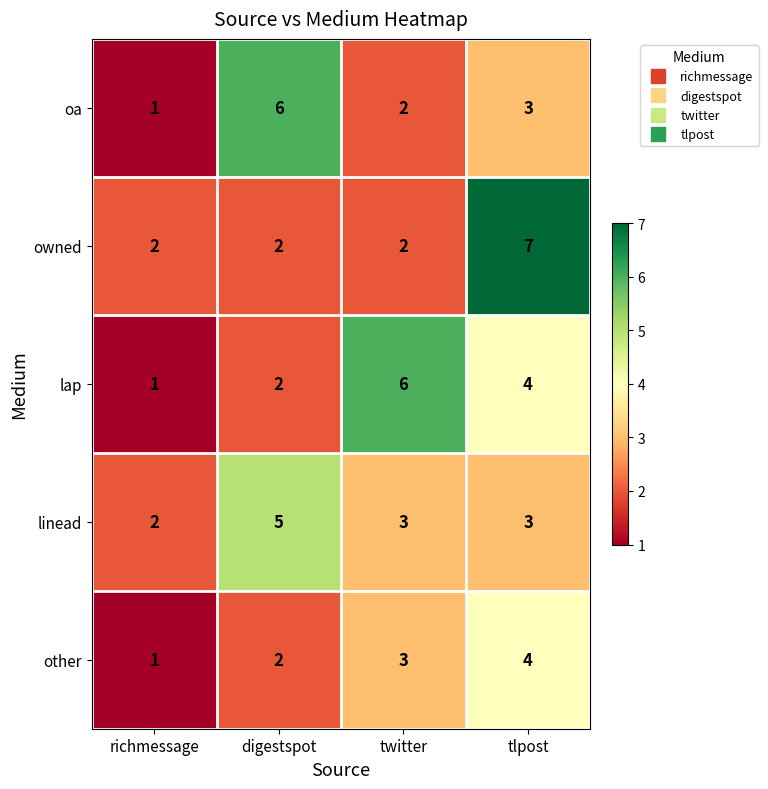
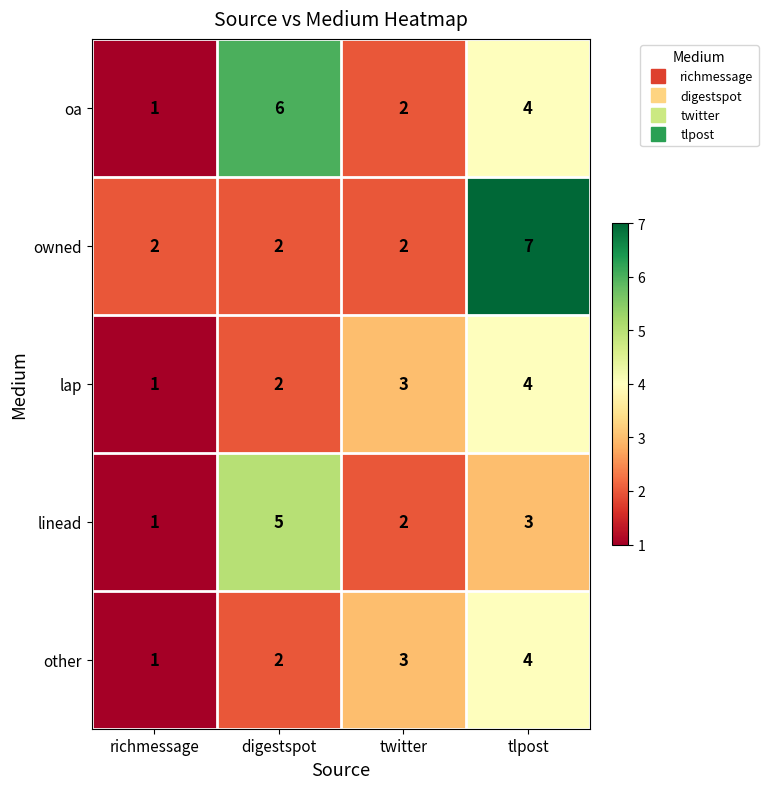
  {
    "oa": {
      "richmessage": 1,
      "digestspot": 6,
      "twitter": 2,
-     "tlpost": 3
+     "tlpost": 4
    },
    "owned": {
      "richmessage": 2,
      "digestspot": 2,
      "twitter": 2,
      "tlpost": 7
    },
    "lap": {
      "richmessage": 1,
      "digestspot": 2,
-     "twitter": 6,
+     "twitter": 3,
      "tlpost": 4
    },
    "linead": {
-     "richmessage": 2,
+     "richmessage": 1,
      "digestspot": 5,
-     "twitter": 3,
+     "twitter": 2,
      "tlpost": 3
    },
    "other": {
      "richmessage": 1,
      "digestspot": 2,
      "twitter": 3,
      "tlpost": 4
    }
  }
